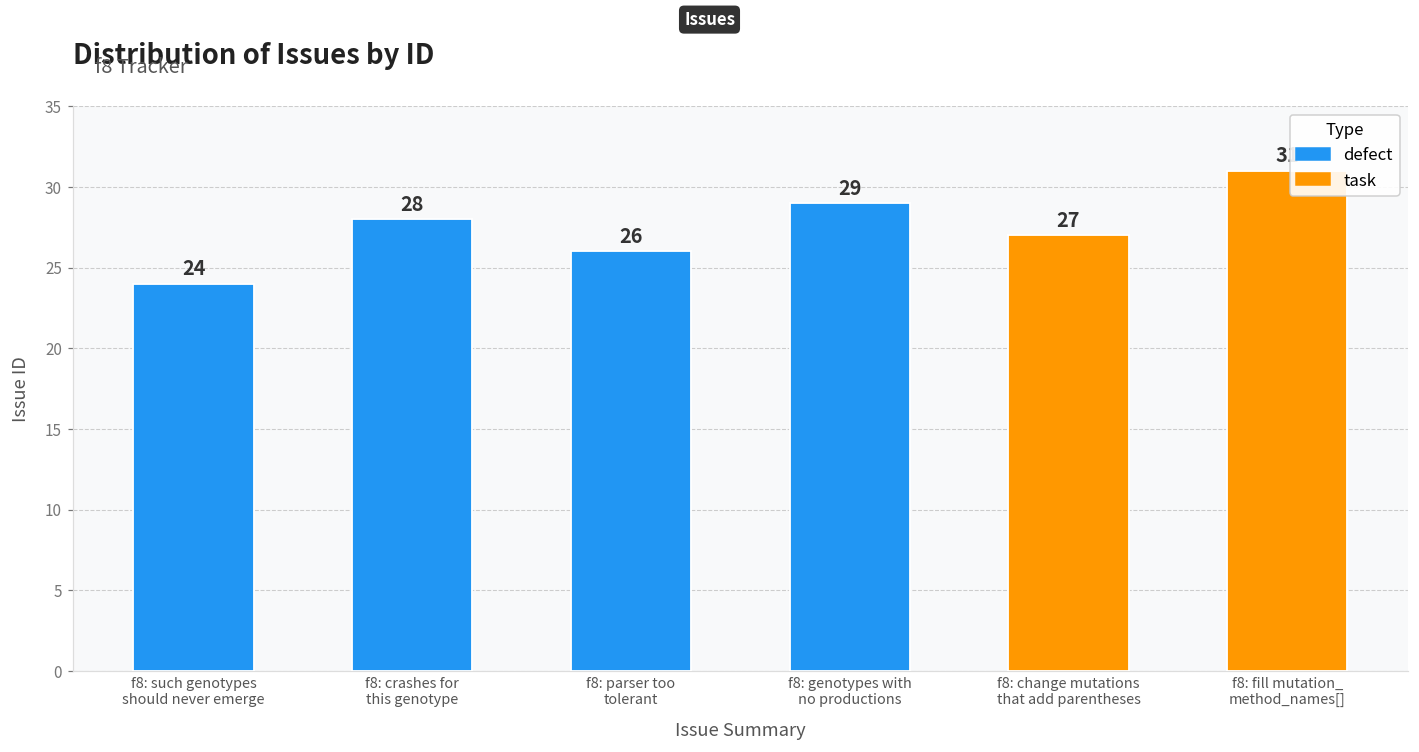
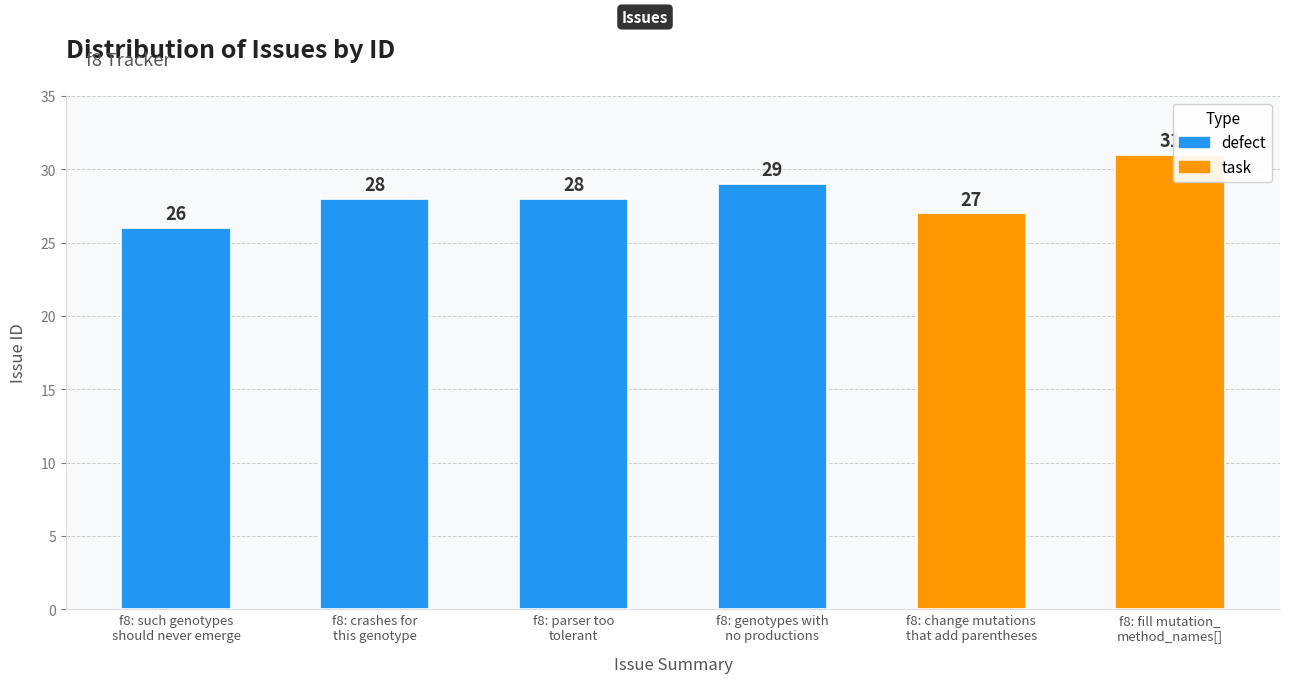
  {
-   "f8: such genotypes should never emerge": 24,
+   "f8: such genotypes should never emerge": 26,
    "f8: crashes for this genotype": 28,
-   "f8: parser too tolerant": 26,
+   "f8: parser too tolerant": 28,
    "f8: genotypes with no productions": 29,
    "f8: change mutations that add parentheses": 27
  }
